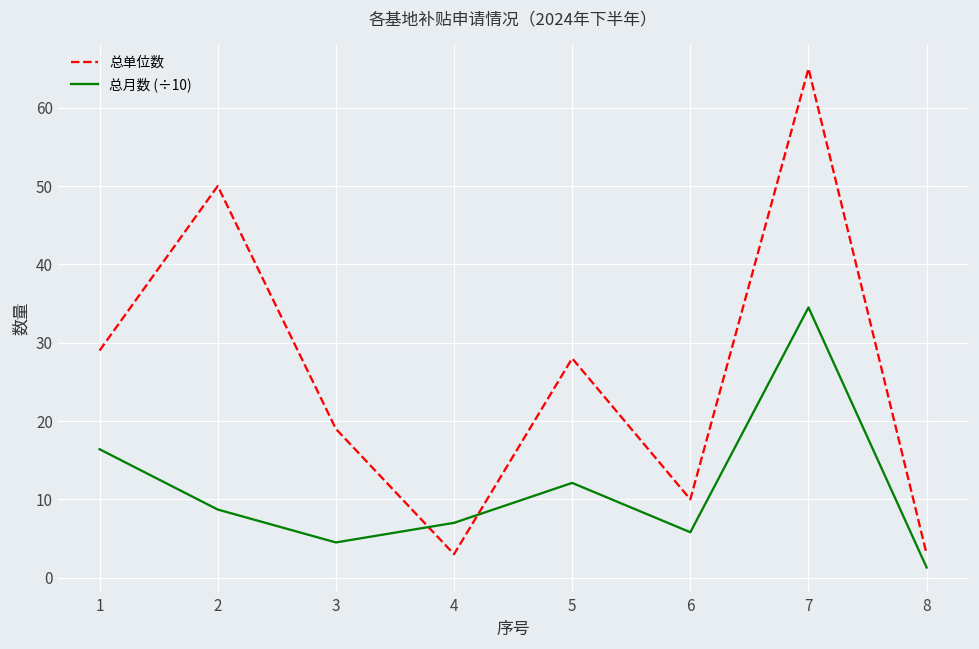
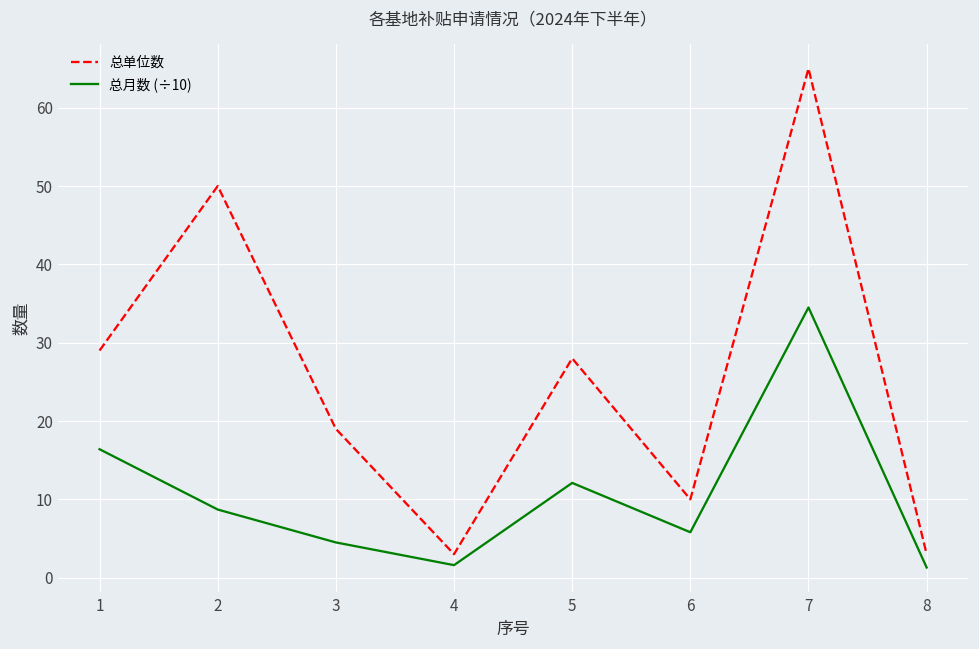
  {
    "总单位数": {
      "1": 29,
      "2": 50,
      "3": 19,
      "4": 3,
      "5": 28,
      "6": 10,
      "7": 65,
      "8": 3
    },
    "总月数 (÷10)": {
      "1": 16,
      "2": 9,
      "3": 5,
-     "4": 7,
+     "4": 2,
      "5": 12,
      "6": 6,
      "7": 35,
      "8": 1
    }
  }
